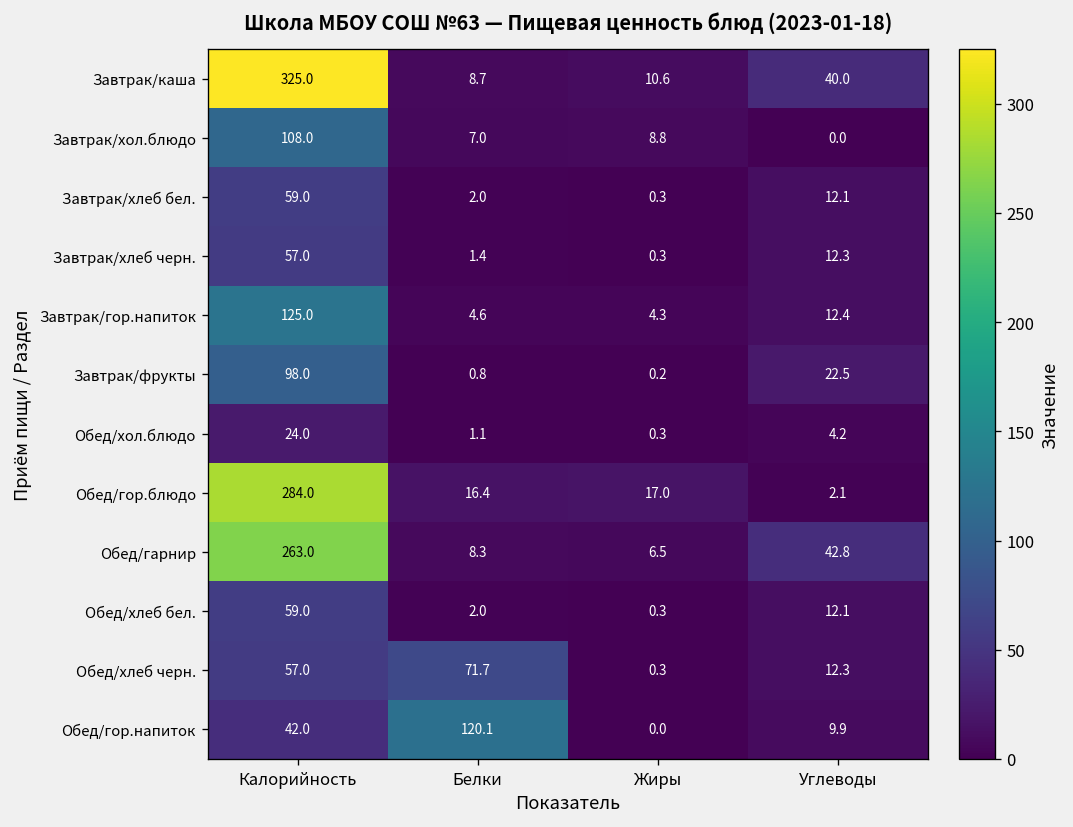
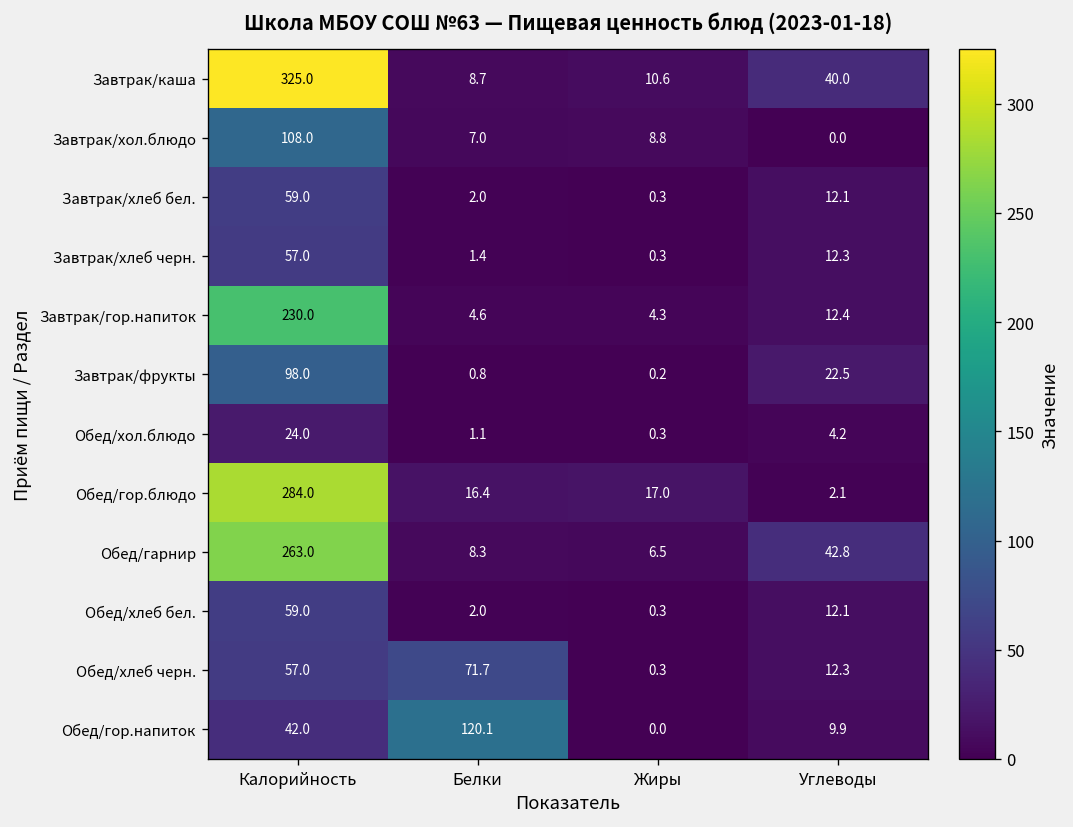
  {
    "Завтрак/каша": {
      "Калорийность": 325.0,
      "Белки": 8.7,
      "Жиры": 10.6,
      "Углеводы": 40.0
    },
    "Завтрак/хол.блюдо": {
      "Калорийность": 108.0,
      "Белки": 7.0,
      "Жиры": 8.8,
      "Углеводы": 0.0
    },
    "Завтрак/хлеб бел.": {
      "Калорийность": 59.0,
      "Белки": 2.0,
      "Жиры": 0.3,
      "Углеводы": 12.1
    },
    "Завтрак/хлеб черн.": {
      "Калорийность": 57.0,
      "Белки": 1.4,
      "Жиры": 0.3,
      "Углеводы": 12.3
    },
    "Завтрак/гор.напиток": {
-     "Калорийность": 125.0,
+     "Калорийность": 230.0,
      "Белки": 4.6,
      "Жиры": 4.3,
      "Углеводы": 12.4
    },
    "Завтрак/фрукты": {
      "Калорийность": 98.0,
      "Белки": 0.8,
      "Жиры": 0.2,
      "Углеводы": 22.5
    },
    "Обед/хол.блюдо": {
      "Калорийность": 24.0,
      "Белки": 1.1,
      "Жиры": 0.3,
      "Углеводы": 4.2
    },
    "Обед/гор.блюдо": {
      "Калорийность": 284.0,
      "Белки": 16.4,
      "Жиры": 17.0,
      "Углеводы": 2.1
    },
    "Обед/гарнир": {
      "Калорийность": 263.0,
      "Белки": 8.3,
      "Жиры": 6.5,
      "Углеводы": 42.8
    },
    "Обед/хлеб бел.": {
      "Калорийность": 59.0,
      "Белки": 2.0,
      "Жиры": 0.3,
      "Углеводы": 12.1
    },
    "Обед/хлеб черн.": {
      "Калорийность": 57.0,
      "Белки": 71.7,
      "Жиры": 0.3,
      "Углеводы": 12.3
    },
    "Обед/гор.напиток": {
      "Калорийность": 42.0,
      "Белки": 120.1,
      "Жиры": 0.0,
      "Углеводы": 9.9
    }
  }
